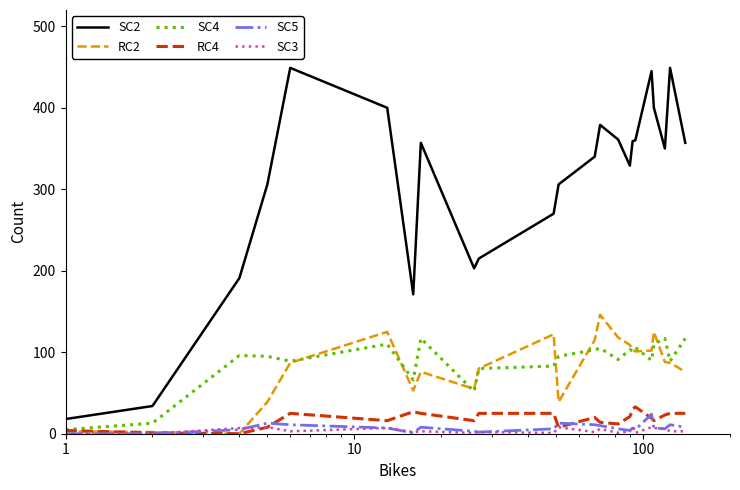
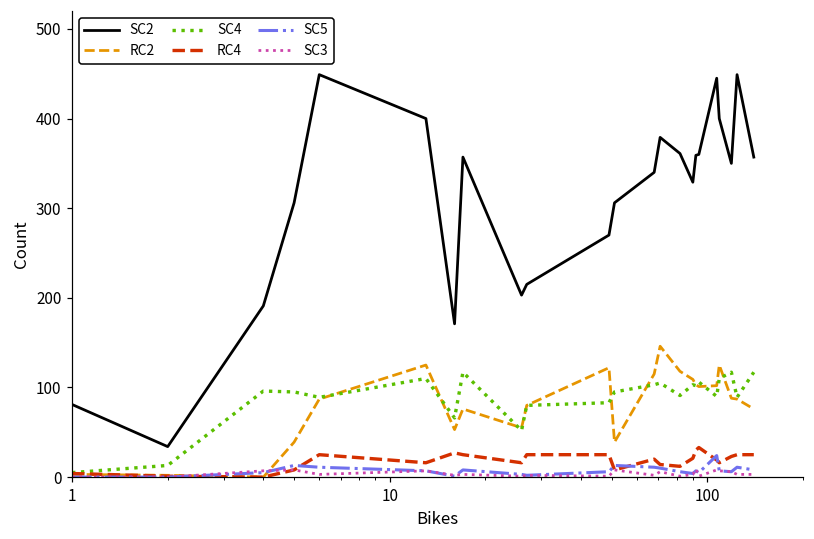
  {
    "SC2": {
-     "1": 20
+     "1": 80
    }
  }
